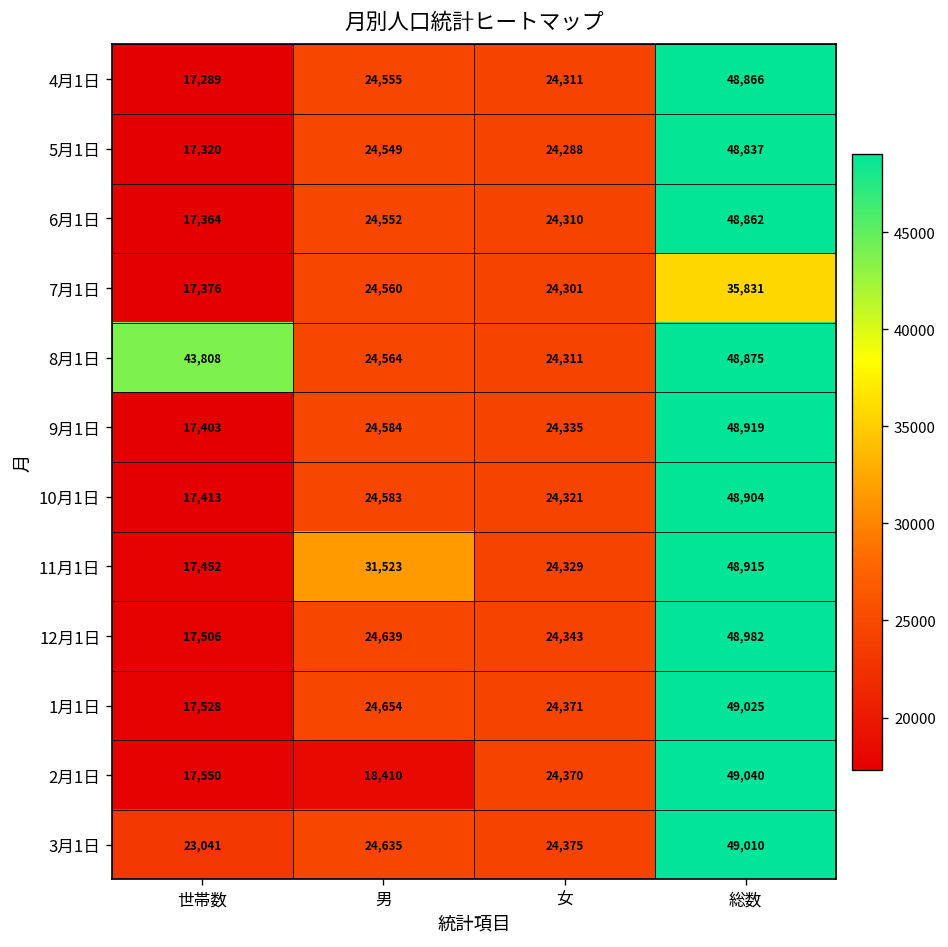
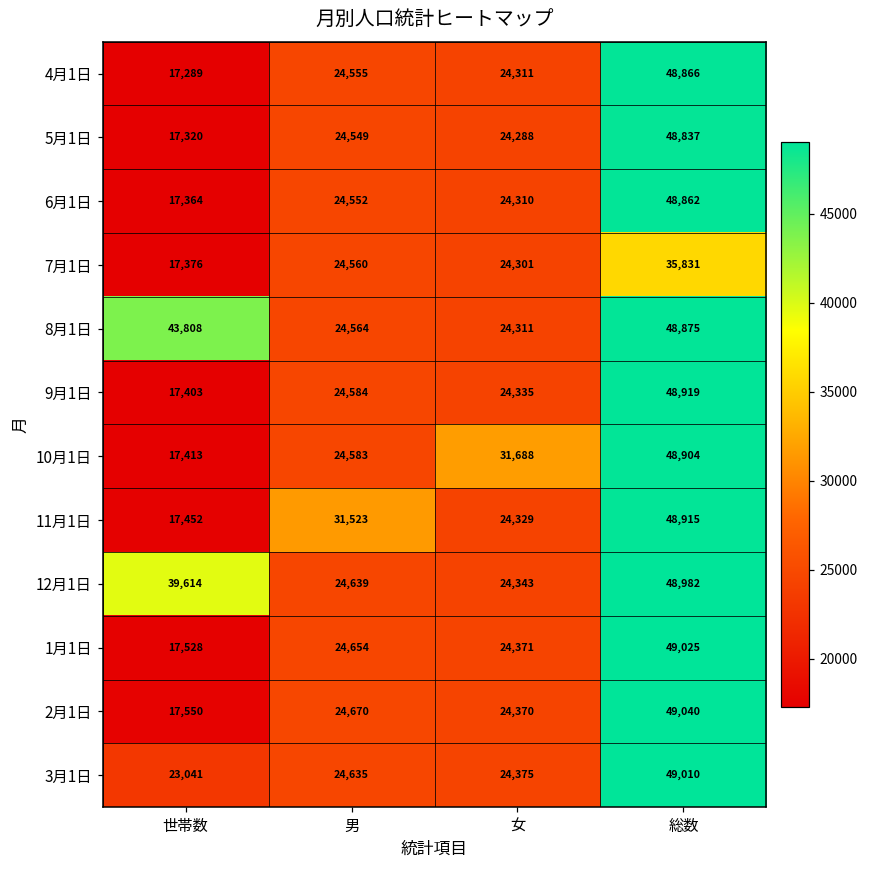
  {
    "4月1日": {
      "世帯数": "17,289",
      "男": "24,555",
      "女": "24,311",
      "総数": "48,866"
    },
    "5月1日": {
      "世帯数": "17,320",
      "男": "24,549",
      "女": "24,288",
      "総数": "48,837"
    },
    "6月1日": {
      "世帯数": "17,364",
      "男": "24,552",
      "女": "24,310",
      "総数": "48,862"
    },
    "7月1日": {
      "世帯数": "17,376",
      "男": "24,560",
      "女": "24,301",
      "総数": "35,831"
    },
    "8月1日": {
      "世帯数": "43,808",
      "男": "24,564",
      "女": "24,311",
      "総数": "48,875"
    },
    "9月1日": {
      "世帯数": "17,403",
      "男": "24,584",
      "女": "24,335",
      "総数": "48,919"
    },
    "10月1日": {
      "世帯数": "17,413",
      "男": "24,583",
-     "女": "24,321",
+     "女": "31,688",
      "総数": "48,904"
    },
    "11月1日": {
      "世帯数": "17,452",
      "男": "31,523",
      "女": "24,329",
      "総数": "48,915"
    },
    "12月1日": {
-     "世帯数": "17,506",
+     "世帯数": "39,614",
      "男": "24,639",
      "女": "24,343",
      "総数": "48,982"
    },
    "1月1日": {
      "世帯数": "17,528",
      "男": "24,654",
      "女": "24,371",
      "総数": "49,025"
    },
    "2月1日": {
      "世帯数": "17,550",
-     "男": "18,410",
+     "男": "24,670",
      "女": "24,370",
      "総数": "49,040"
    },
    "3月1日": {
      "世帯数": "23,041",
      "男": "24,635",
      "女": "24,375",
      "総数": "49,010"
    }
  }
